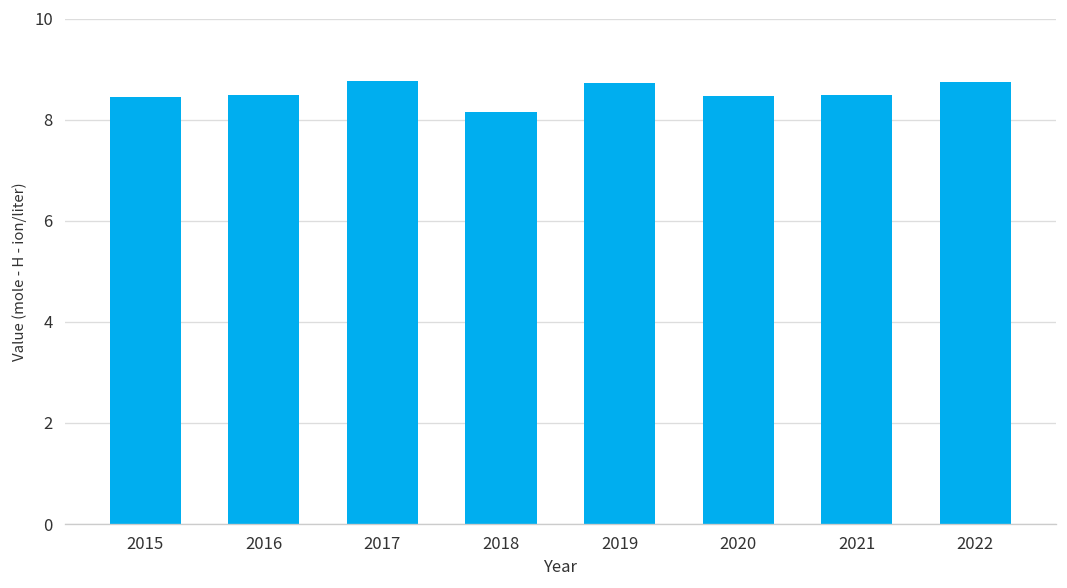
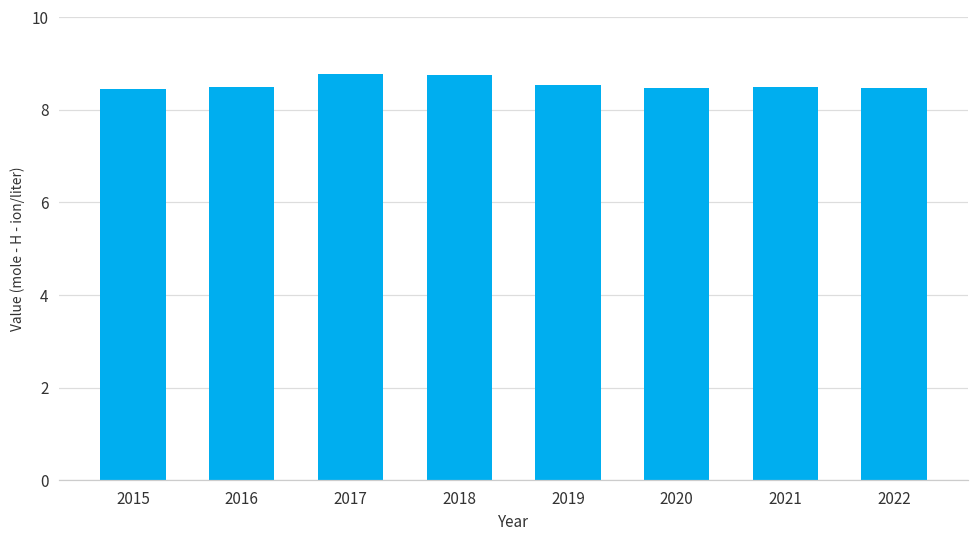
  {
    "2015": 8.5,
    "2016": 8.5,
    "2017": 8.8,
-   "2018": 8.2,
-   "2019": 8.7,
+   "2018": 8.7,
+   "2019": 8.5,
    "2020": 8.5,
    "2021": 8.5,
-   "2022": 8.7
+   "2022": 8.5
  }
